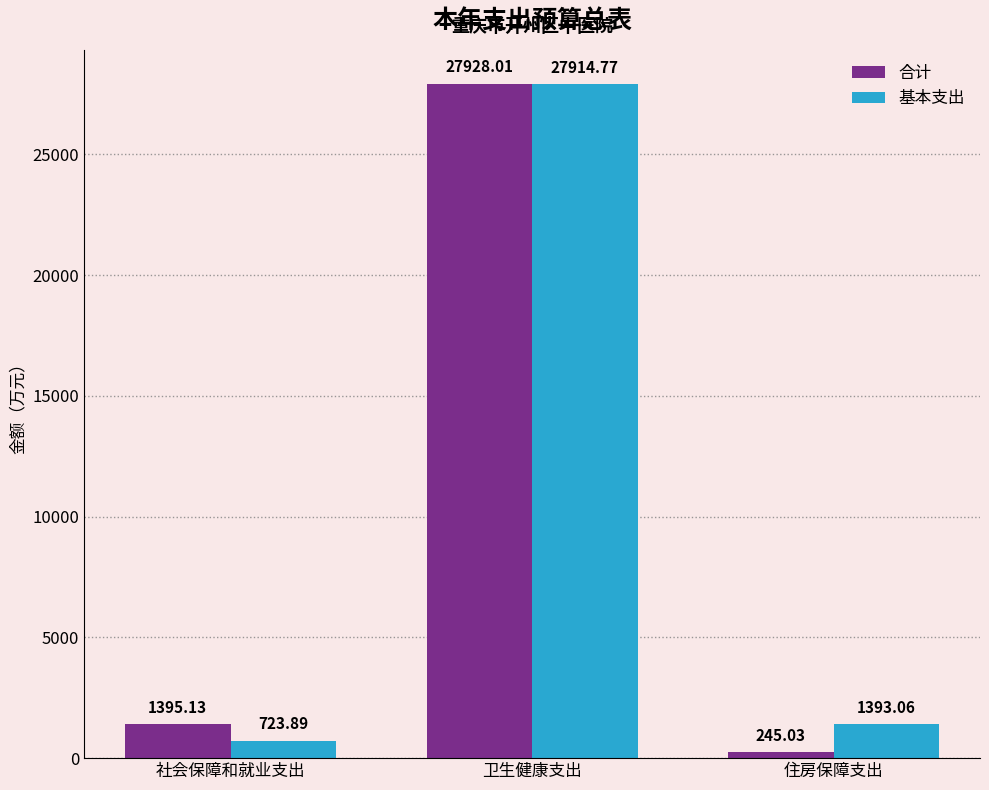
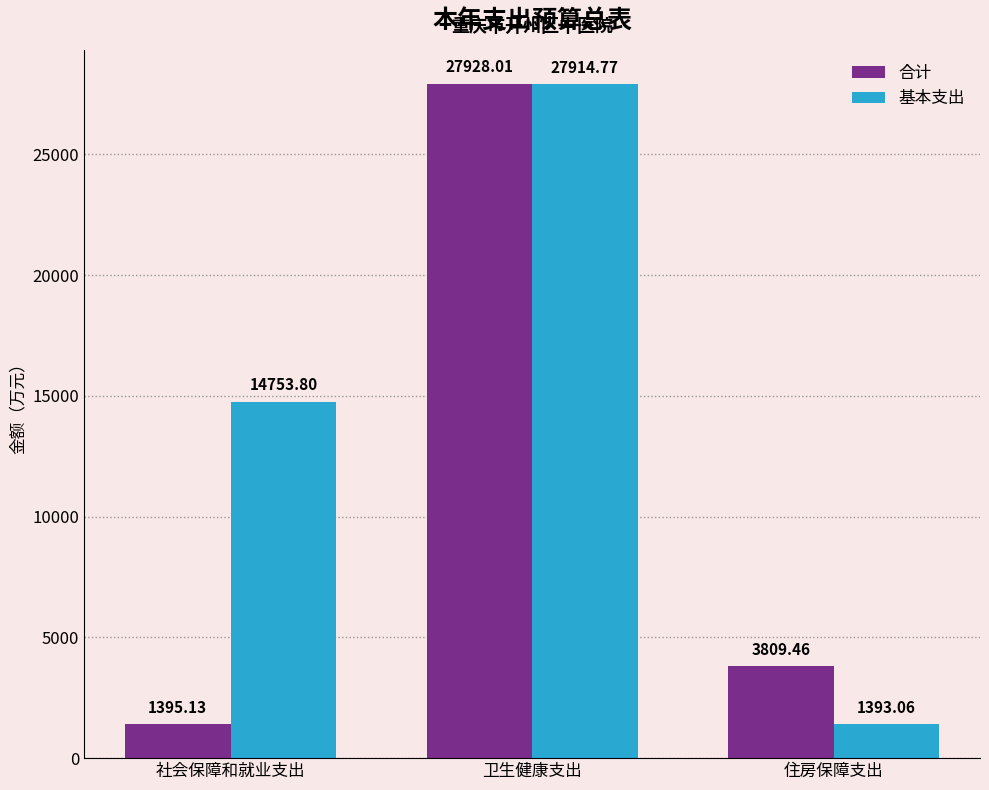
  {
    "合计": {
      "社会保障和就业支出": 1395.13,
      "卫生健康支出": 27928.01,
-     "住房保障支出": 245.03
+     "住房保障支出": 3809.46
    },
    "基本支出": {
-     "社会保障和就业支出": 723.89,
+     "社会保障和就业支出": 14753.80,
      "卫生健康支出": 27914.77,
      "住房保障支出": 1393.06
    }
  }
